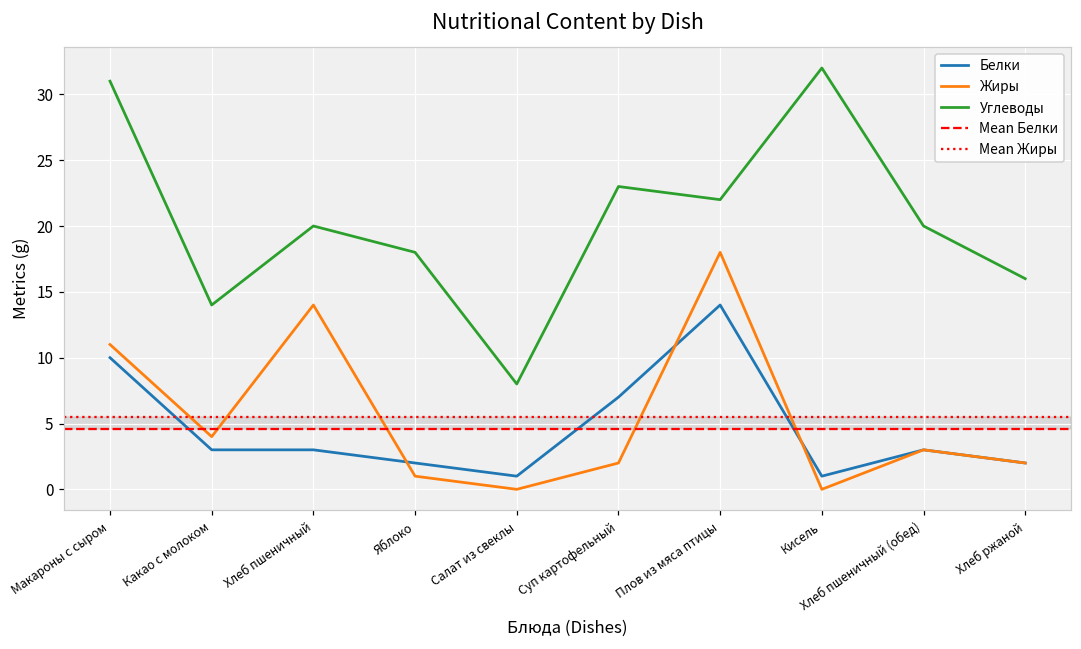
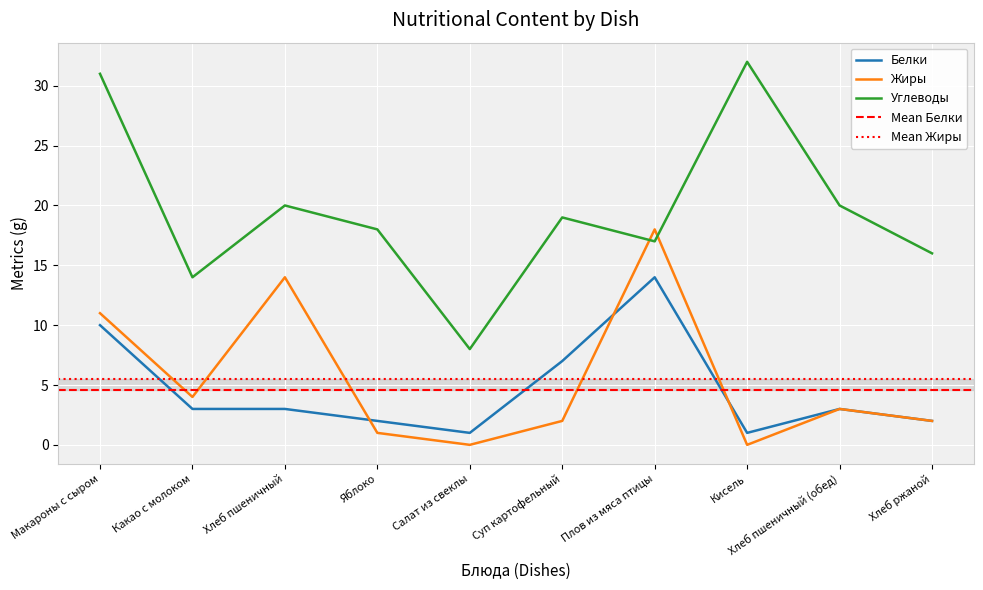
  {
    "Белки": {
      "Макароны с сыром": 10,
      "Какао с молоком": 3,
      "Хлеб пшеничный": 3,
      "Яблоко": 2,
      "Салат из свеклы": 1,
      "Суп картофельный": 7,
      "Плов из мяса птицы": 14,
      "Кисель": 1
    },
    "Жиры": {
      "Макароны с сыром": 11,
      "Какао с молоком": 4,
      "Хлеб пшеничный": 14,
      "Яблоко": 1,
      "Салат из свеклы": 0,
      "Суп картофельный": 2,
      "Плов из мяса птицы": 18,
      "Кисель": 0
    },
    "Углеводы": {
      "Макароны с сыром": 31,
      "Какао с молоком": 14,
      "Хлеб пшеничный": 20,
      "Яблоко": 18,
      "Салат из свеклы": 8,
-     "Суп картофельный": 23,
-     "Плов из мяса птицы": 22,
+     "Суп картофельный": 19,
+     "Плов из мяса птицы": 17,
      "Кисель": 32,
      "Хлеб пшеничный (обед)": 20,
      "Хлеб ржаной": 16
    }
  }
